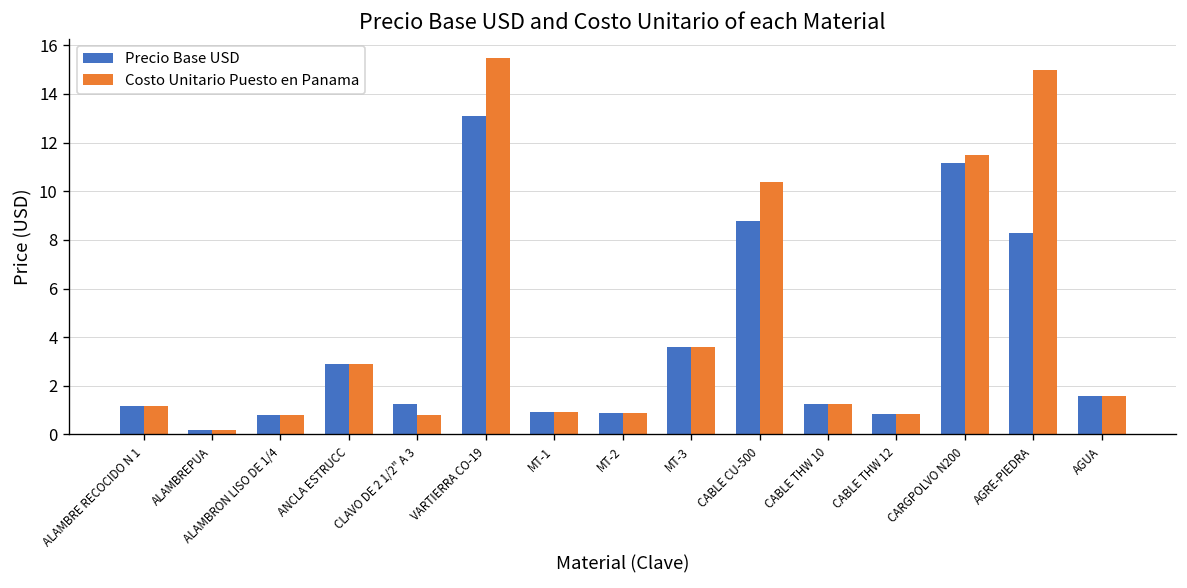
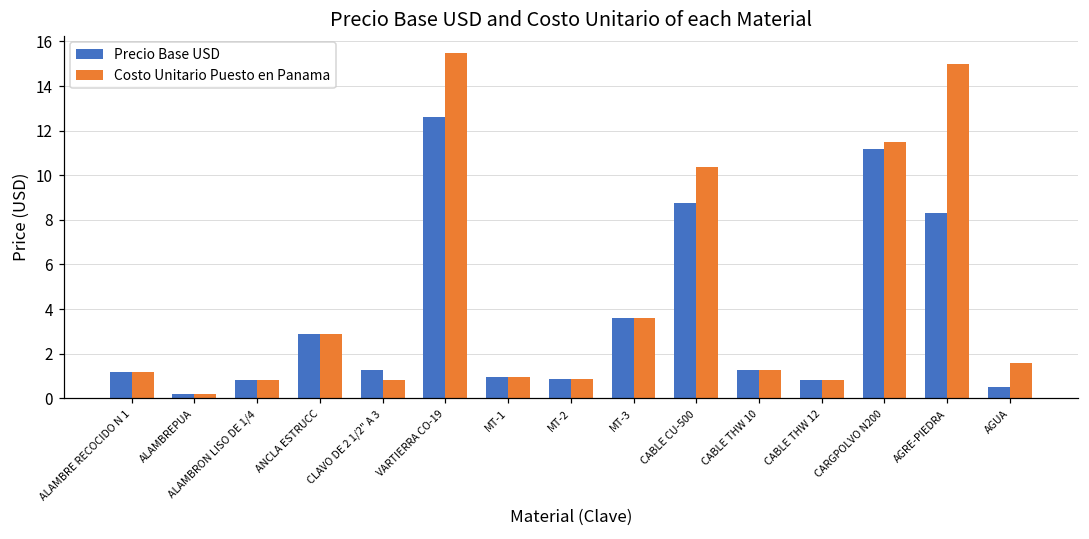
  {
    "Precio Base USD": {
      "ALAMBRE RECOCIDO N 1": 1.2,
      "ALAMBREPUA": 0.2,
      "ALAMBRON LISO DE 1/4": 0.8,
      "ANCLA ESTRUCC": 2.9,
      "CLAVO DE 2 1/2\" A 3": 1.3,
-     "VARTIERRA CO-19": 13.1,
+     "VARTIERRA CO-19": 12.6,
      "MT-1": 0.9,
      "MT-2": 0.9,
      "MT-3": 3.6,
      "CABLE CU-500": 8.8,
      "CABLE THW 10": 1.3,
      "CABLE THW 12": 0.8,
      "CARGPOLVO N200": 11.2,
      "AGRE-PIEDRA": 8.3,
-     "AGUA": 1.6
+     "AGUA": 0.5
    },
    "Costo Unitario Puesto en Panama": {
      "ALAMBRE RECOCIDO N 1": 1.2,
      "ALAMBREPUA": 0.2,
      "ALAMBRON LISO DE 1/4": 0.8,
      "ANCLA ESTRUCC": 2.9,
      "CLAVO DE 2 1/2\" A 3": 0.8,
      "VARTIERRA CO-19": 15.5,
      "MT-1": 0.9,
      "MT-2": 0.9,
      "MT-3": 3.6,
      "CABLE CU-500": 10.4,
      "CABLE THW 10": 1.3,
      "CABLE THW 12": 0.8,
      "CARGPOLVO N200": 11.5,
      "AGRE-PIEDRA": 15.0,
      "AGUA": 1.6
    }
  }
